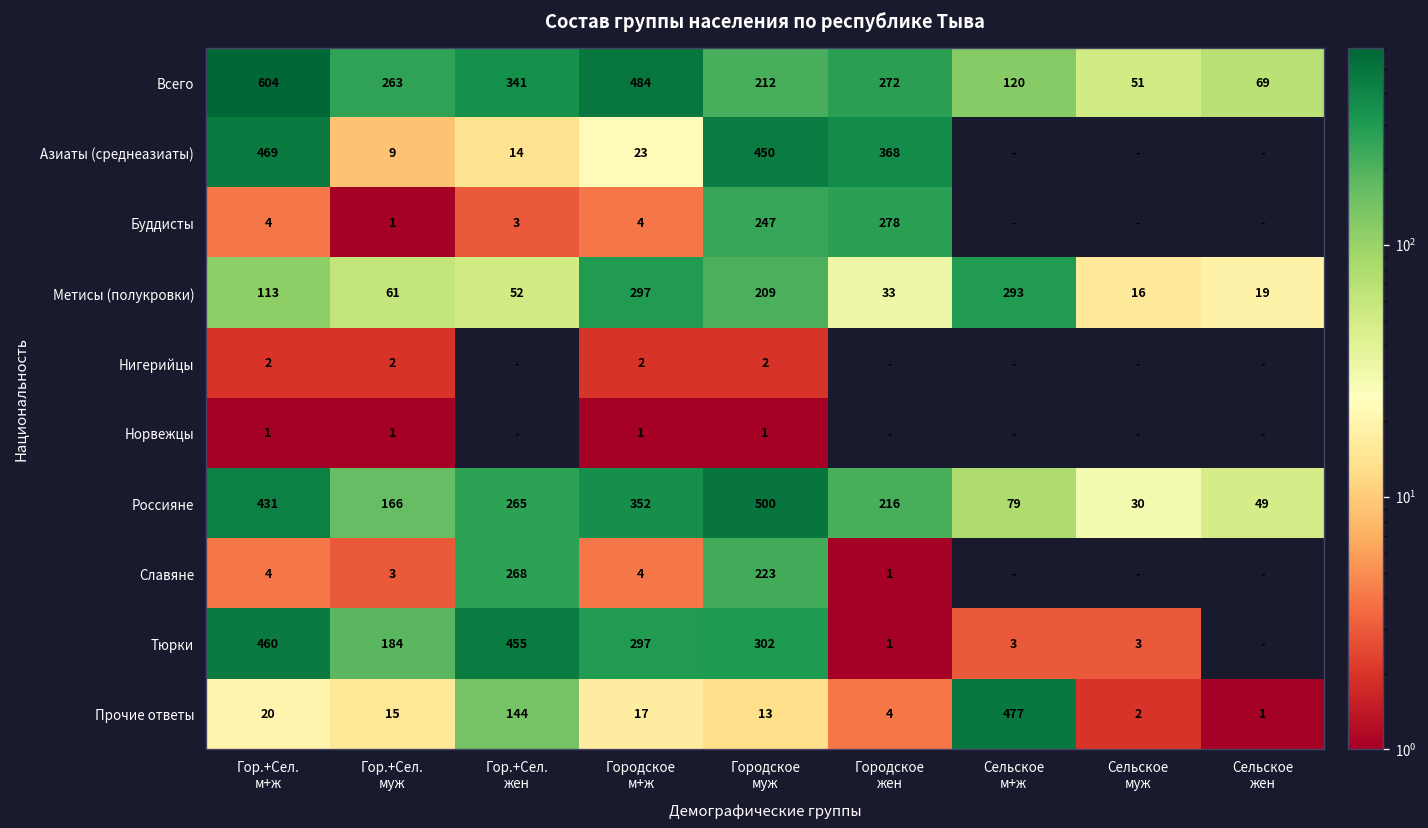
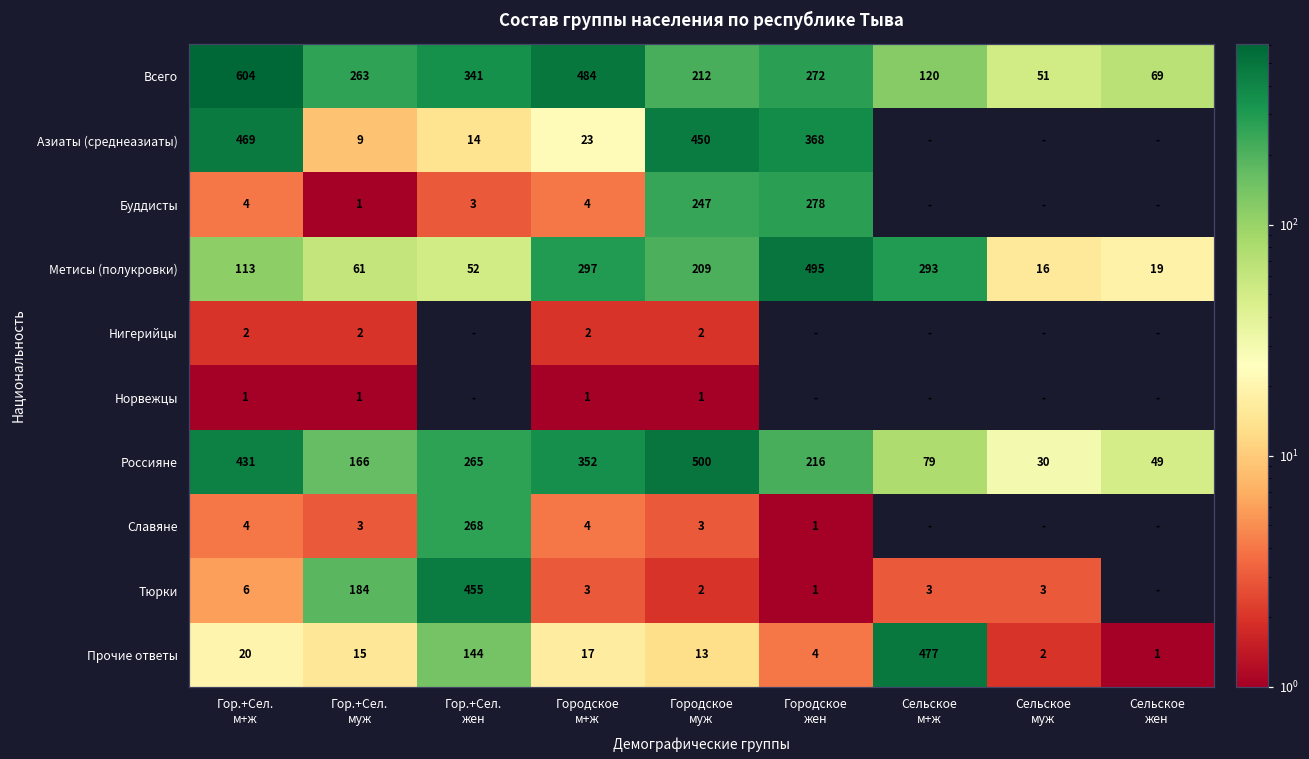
  {
    "Всего": {
      "Гор.+Сел. м+ж": 604,
      "Гор.+Сел. муж": 263,
      "Гор.+Сел. жен": 341,
      "Городское м+ж": 484,
      "Городское муж": 212,
      "Городское жен": 272,
      "Сельское м+ж": 120,
      "Сельское муж": 51,
      "Сельское жен": 69
    },
    "Азиаты (среднеазиаты)": {
      "Гор.+Сел. м+ж": 469,
      "Гор.+Сел. муж": 9,
      "Гор.+Сел. жен": 14,
      "Городское м+ж": 23,
      "Городское муж": 450,
      "Городское жен": 368
    },
    "Буддисты": {
      "Гор.+Сел. м+ж": 4,
      "Гор.+Сел. муж": 1,
      "Гор.+Сел. жен": 3,
      "Городское м+ж": 4,
      "Городское муж": 247,
      "Городское жен": 278
    },
    "Метисы (полукровки)": {
      "Гор.+Сел. м+ж": 113,
      "Гор.+Сел. муж": 61,
      "Гор.+Сел. жен": 52,
      "Городское м+ж": 297,
      "Городское муж": 209,
-     "Городское жен": 33,
+     "Городское жен": 495,
      "Сельское м+ж": 293,
      "Сельское муж": 16,
      "Сельское жен": 19
    },
    "Нигерийцы": {
      "Гор.+Сел. м+ж": 2,
      "Гор.+Сел. муж": 2,
      "Городское м+ж": 2,
      "Городское муж": 2
    },
    "Норвежцы": {
      "Гор.+Сел. м+ж": 1,
      "Гор.+Сел. муж": 1,
      "Городское м+ж": 1,
      "Городское муж": 1
    },
    "Россияне": {
      "Гор.+Сел. м+ж": 431,
      "Гор.+Сел. муж": 166,
      "Гор.+Сел. жен": 265,
      "Городское м+ж": 352,
      "Городское муж": 500,
      "Городское жен": 216,
      "Сельское м+ж": 79,
      "Сельское муж": 30,
      "Сельское жен": 49
    },
    "Славяне": {
      "Гор.+Сел. м+ж": 4,
      "Гор.+Сел. муж": 3,
      "Гор.+Сел. жен": 268,
      "Городское м+ж": 4,
-     "Городское муж": 223,
+     "Городское муж": 3,
      "Городское жен": 1
    },
    "Тюрки": {
-     "Гор.+Сел. м+ж": 460,
+     "Гор.+Сел. м+ж": 6,
      "Гор.+Сел. муж": 184,
      "Гор.+Сел. жен": 455,
-     "Городское м+ж": 297,
-     "Городское муж": 302,
+     "Городское м+ж": 3,
+     "Городское муж": 2,
      "Городское жен": 1,
      "Сельское м+ж": 3,
      "Сельское муж": 3
    },
    "Прочие ответы": {
      "Гор.+Сел. м+ж": 20,
      "Гор.+Сел. муж": 15,
      "Гор.+Сел. жен": 144,
      "Городское м+ж": 17,
      "Городское муж": 13,
      "Городское жен": 4,
      "Сельское м+ж": 477,
      "Сельское муж": 2,
      "Сельское жен": 1
    }
  }
